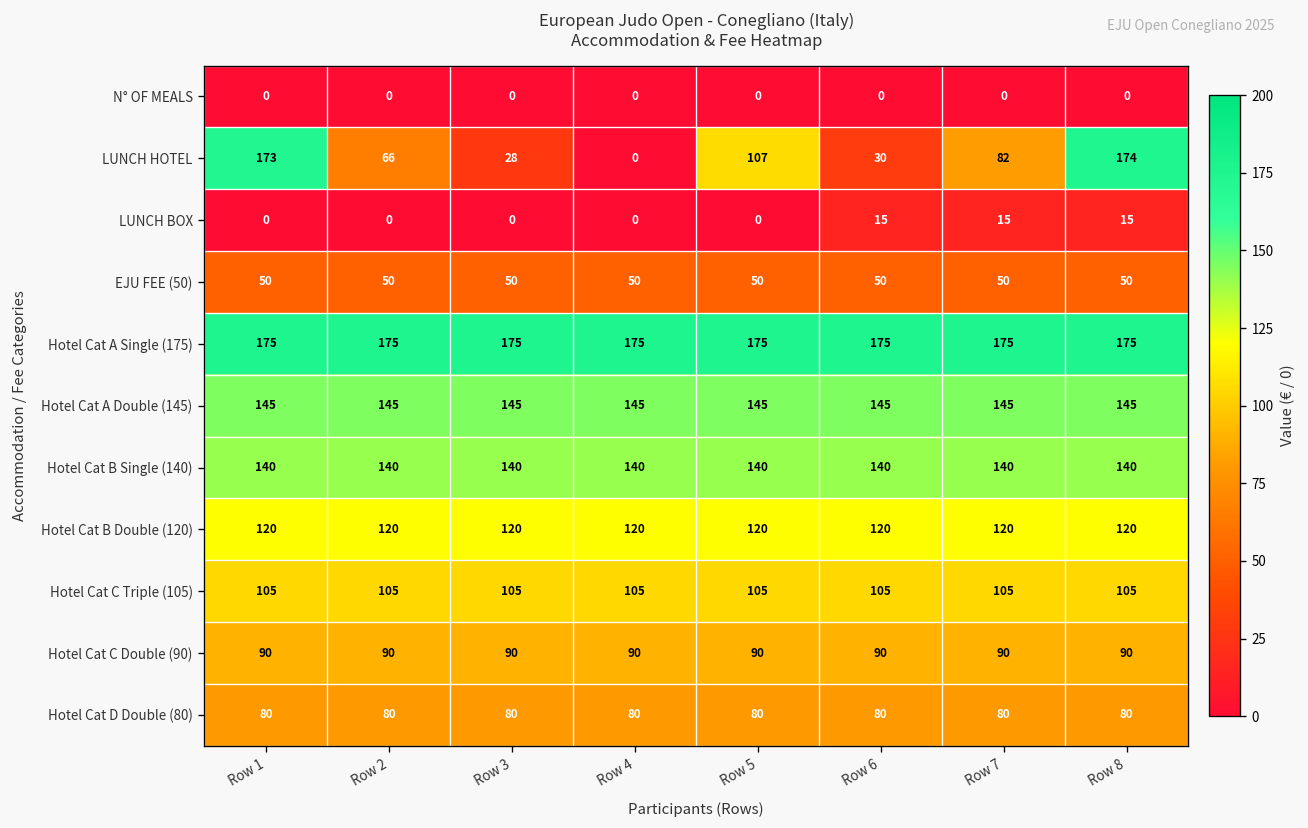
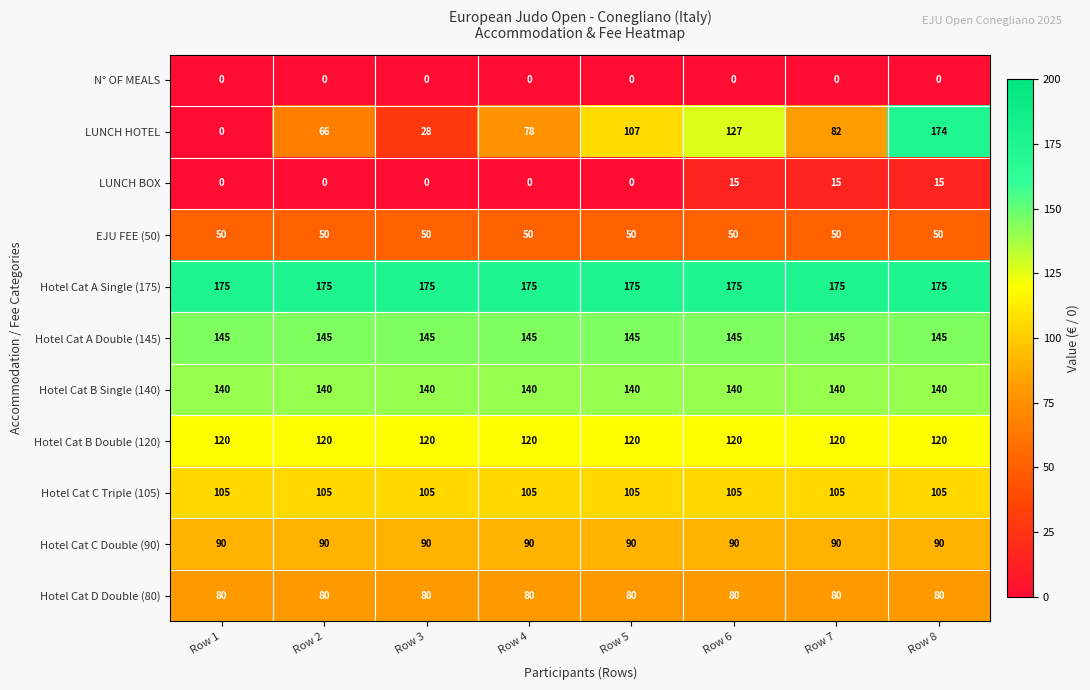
  {
    "N° OF MEALS": {
      "Row 1": 0,
      "Row 2": 0,
      "Row 3": 0,
      "Row 4": 0,
      "Row 5": 0,
      "Row 6": 0,
      "Row 7": 0,
      "Row 8": 0
    },
    "LUNCH HOTEL": {
-     "Row 1": 173,
+     "Row 1": 0,
      "Row 2": 66,
      "Row 3": 28,
-     "Row 4": 0,
+     "Row 4": 78,
      "Row 5": 107,
-     "Row 6": 30,
+     "Row 6": 127,
      "Row 7": 82,
      "Row 8": 174
    },
    "LUNCH BOX": {
      "Row 1": 0,
      "Row 2": 0,
      "Row 3": 0,
      "Row 4": 0,
      "Row 5": 0,
      "Row 6": 15,
      "Row 7": 15,
      "Row 8": 15
    },
    "EJU FEE (50)": {
      "Row 1": 50,
      "Row 2": 50,
      "Row 3": 50,
      "Row 4": 50,
      "Row 5": 50,
      "Row 6": 50,
      "Row 7": 50,
      "Row 8": 50
    },
    "Hotel Cat A Single (175)": {
      "Row 1": 175,
      "Row 2": 175,
      "Row 3": 175,
      "Row 4": 175,
      "Row 5": 175,
      "Row 6": 175,
      "Row 7": 175,
      "Row 8": 175
    },
    "Hotel Cat A Double (145)": {
      "Row 1": 145,
      "Row 2": 145,
      "Row 3": 145,
      "Row 4": 145,
      "Row 5": 145,
      "Row 6": 145,
      "Row 7": 145,
      "Row 8": 145
    },
    "Hotel Cat B Single (140)": {
      "Row 1": 140,
      "Row 2": 140,
      "Row 3": 140,
      "Row 4": 140,
      "Row 5": 140,
      "Row 6": 140,
      "Row 7": 140,
      "Row 8": 140
    },
    "Hotel Cat B Double (120)": {
      "Row 1": 120,
      "Row 2": 120,
      "Row 3": 120,
      "Row 4": 120,
      "Row 5": 120,
      "Row 6": 120,
      "Row 7": 120,
      "Row 8": 120
    },
    "Hotel Cat C Triple (105)": {
      "Row 1": 105,
      "Row 2": 105,
      "Row 3": 105,
      "Row 4": 105,
      "Row 5": 105,
      "Row 6": 105,
      "Row 7": 105,
      "Row 8": 105
    },
    "Hotel Cat C Double (90)": {
      "Row 1": 90,
      "Row 2": 90,
      "Row 3": 90,
      "Row 4": 90,
      "Row 5": 90,
      "Row 6": 90,
      "Row 7": 90,
      "Row 8": 90
    },
    "Hotel Cat D Double (80)": {
      "Row 1": 80,
      "Row 2": 80,
      "Row 3": 80,
      "Row 4": 80,
      "Row 5": 80,
      "Row 6": 80,
      "Row 7": 80,
      "Row 8": 80
    }
  }
